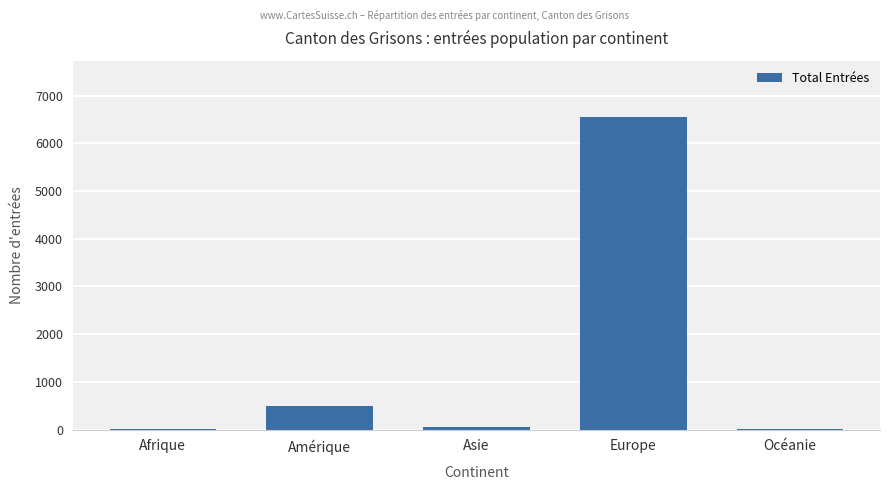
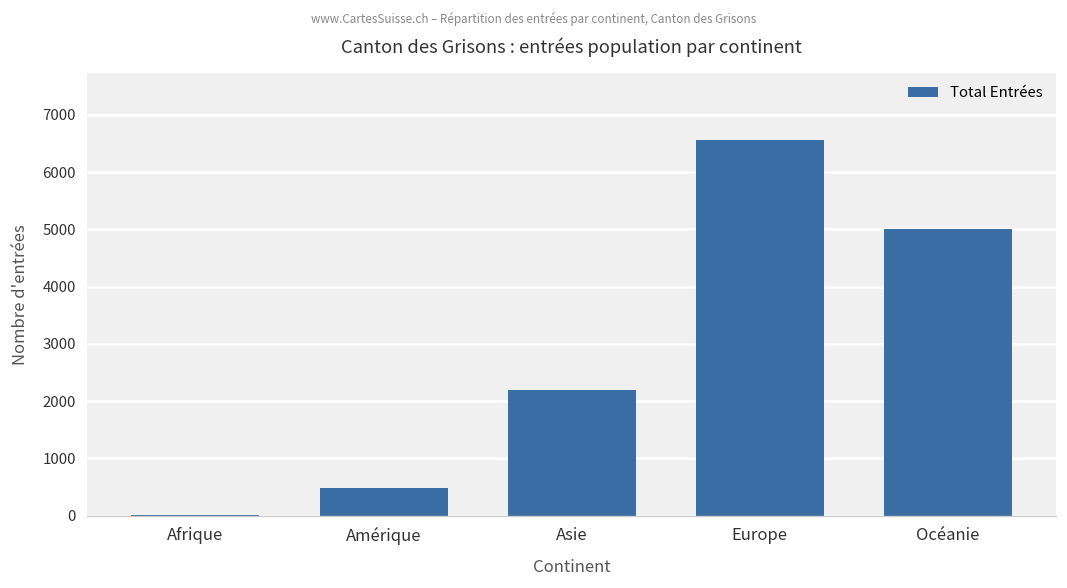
  {
    "Amérique": 500,
-   "Asie": 100,
+   "Asie": 2200,
    "Europe": 6600,
-   "Océanie": 0
+   "Océanie": 5000
  }
